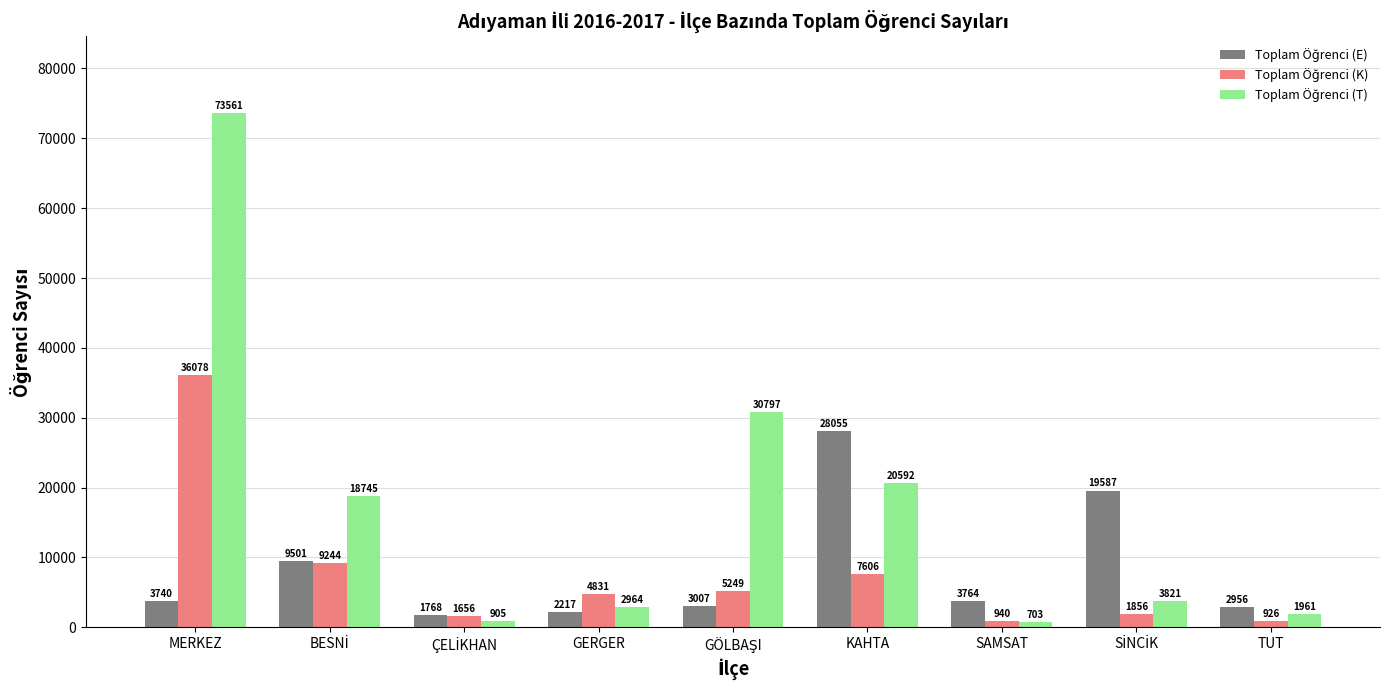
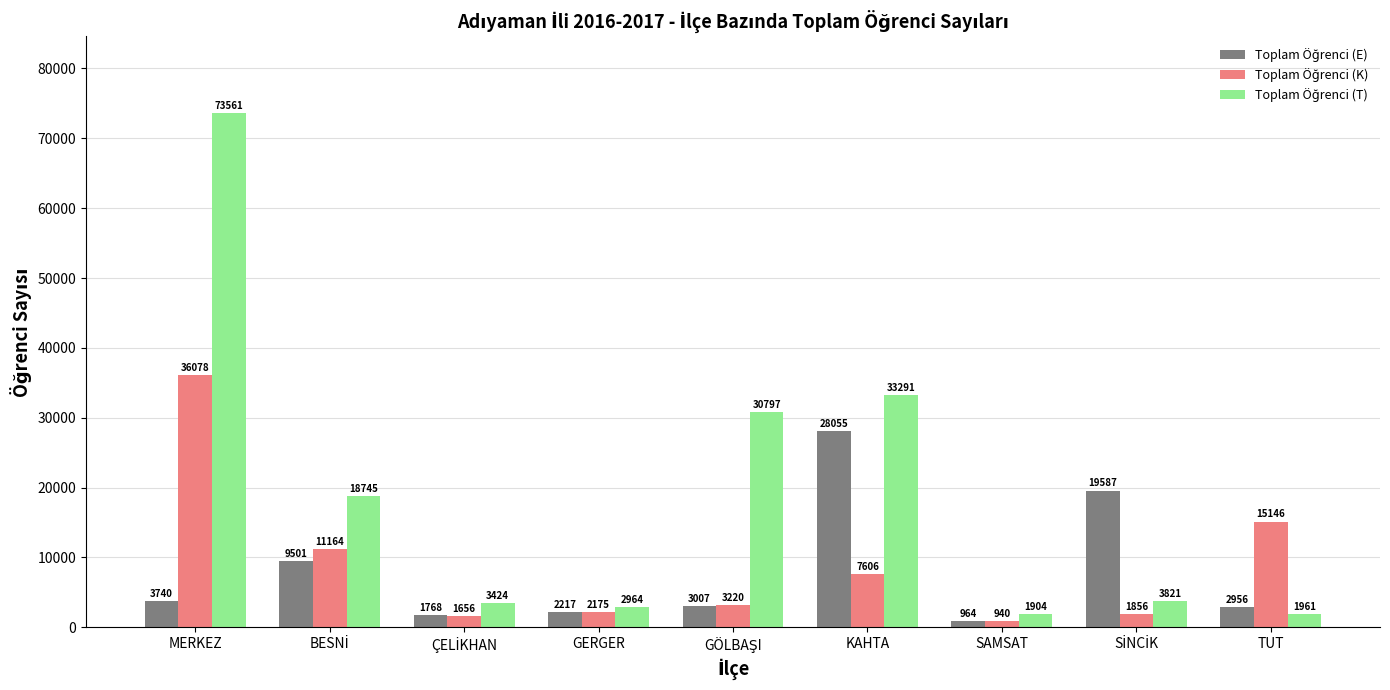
  {
    "Toplam Öğrenci (E)": {
      "MERKEZ": 3740,
      "BESNİ": 9501,
      "ÇELİKHAN": 1768,
      "GERGER": 2217,
      "GÖLBAŞI": 3007,
      "KAHTA": 28055,
-     "SAMSAT": 3764,
+     "SAMSAT": 964,
      "SİNCİK": 19587,
      "TUT": 2956
    },
    "Toplam Öğrenci (K)": {
      "MERKEZ": 36078,
-     "BESNİ": 9244,
+     "BESNİ": 11164,
      "ÇELİKHAN": 1656,
-     "GERGER": 4831,
-     "GÖLBAŞI": 5249,
+     "GERGER": 2175,
+     "GÖLBAŞI": 3220,
      "KAHTA": 7606,
      "SAMSAT": 940,
      "SİNCİK": 1856,
-     "TUT": 926
+     "TUT": 15146
    },
    "Toplam Öğrenci (T)": {
      "MERKEZ": 73561,
      "BESNİ": 18745,
-     "ÇELİKHAN": 905,
+     "ÇELİKHAN": 3424,
      "GERGER": 2964,
      "GÖLBAŞI": 30797,
-     "KAHTA": 20592,
-     "SAMSAT": 703,
+     "KAHTA": 33291,
+     "SAMSAT": 1904,
      "SİNCİK": 3821,
      "TUT": 1961
    }
  }
